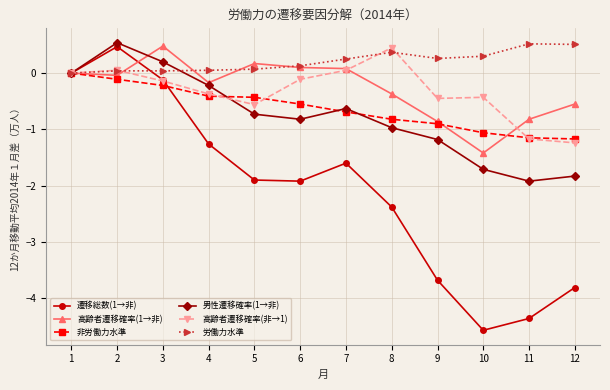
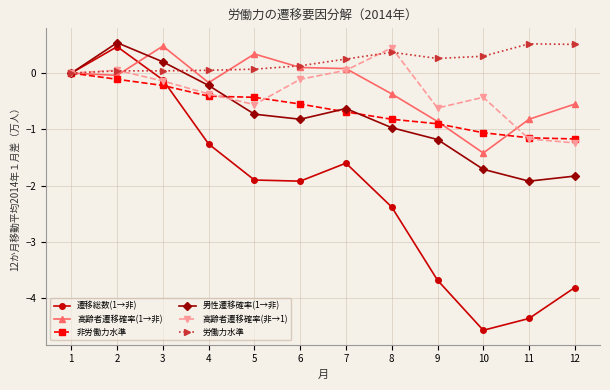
  {
    "高齢者遷移確率(1→非)": {
      "2": 0.0,
      "3": 0.5,
      "4": -0.2,
-     "5": 0.2,
+     "5": 0.3,
      "8": -0.4,
      "10": -1.4,
      "11": -0.8,
      "12": -0.6
    },
    "高齢者遷移確率(非→1)": {
      "5": -0.6,
      "6": -0.1,
      "8": 0.5,
-     "9": -0.5,
+     "9": -0.6,
      "10": -0.4,
      "12": -1.2
    },
    "労働力水準": {
      "3": 0.0,
      "4": 0.1,
      "5": 0.1,
      "7": 0.3,
      "8": 0.4,
      "9": 0.3,
      "10": 0.3,
      "11": 0.5,
      "12": 0.5
    }
  }
